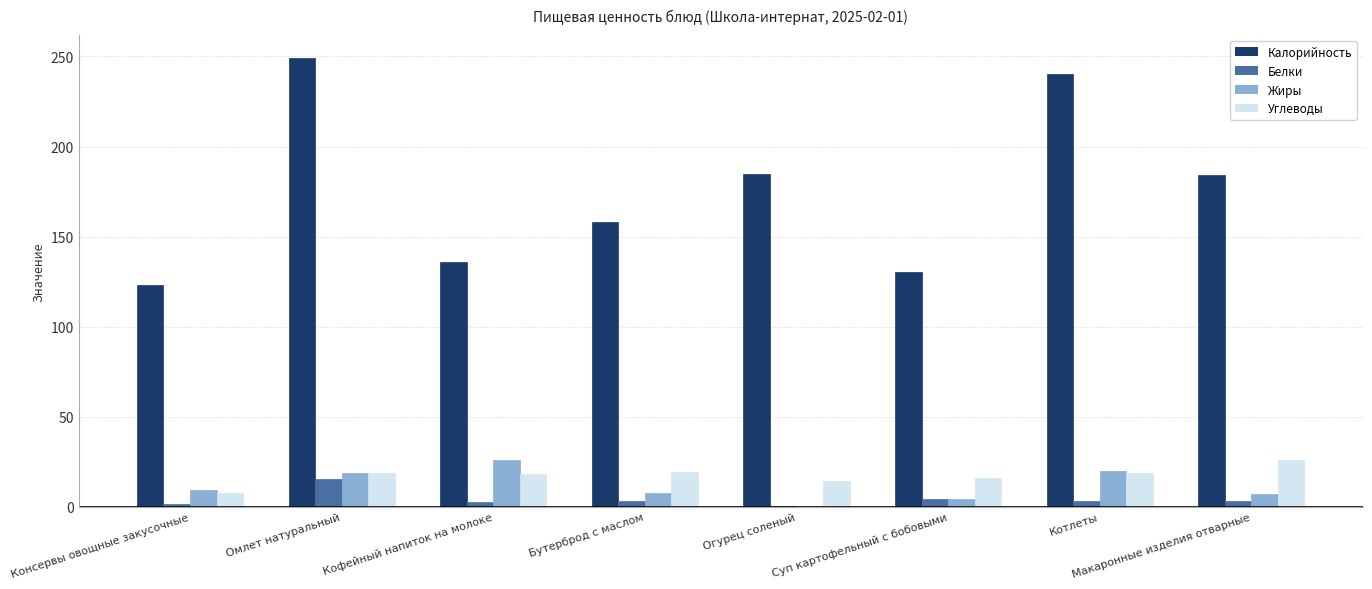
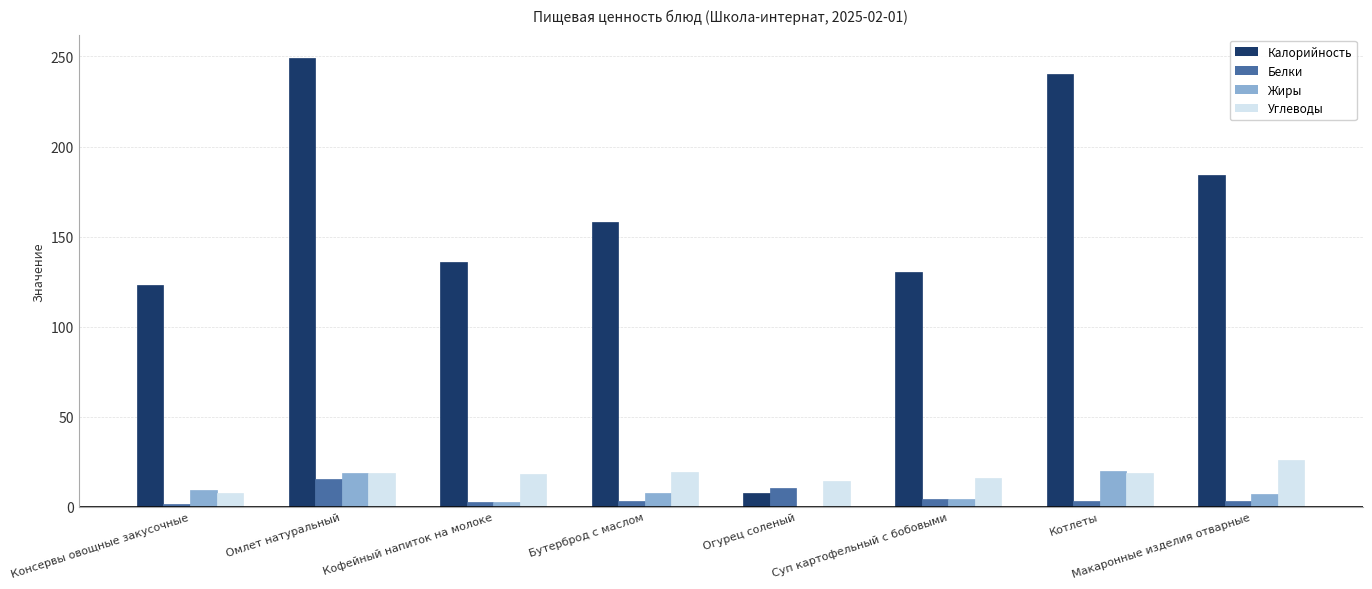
  {
    "Калорийность": {
      "Консервы овощные закусочные": 123,
      "Омлет натуральный": 249,
      "Кофейный напиток на молоке": 136,
      "Бутерброд с маслом": 158,
-     "Огурец соленый": 185,
+     "Огурец соленый": 8,
      "Суп картофельный с бобовыми": 130,
      "Котлеты": 241,
      "Макаронные изделия отварные": 184
    },
    "Белки": {
      "Консервы овощные закусочные": 2,
      "Омлет натуральный": 15,
      "Кофейный напиток на молоке": 3,
      "Бутерброд с маслом": 3,
-     "Огурец соленый": 0,
+     "Огурец соленый": 11,
      "Суп картофельный с бобовыми": 4,
      "Котлеты": 3,
      "Макаронные изделия отварные": 4
    },
    "Жиры": {
      "Консервы овощные закусочные": 9,
      "Омлет натуральный": 19,
-     "Кофейный напиток на молоке": 26,
+     "Кофейный напиток на молоке": 3,
      "Бутерброд с маслом": 8,
      "Суп картофельный с бобовыми": 5,
      "Котлеты": 20,
      "Макаронные изделия отварные": 7
    },
    "Углеводы": {
      "Консервы овощные закусочные": 8,
      "Омлет натуральный": 19,
      "Кофейный напиток на молоке": 19,
      "Бутерброд с маслом": 20,
      "Огурец соленый": 14,
      "Суп картофельный с бобовыми": 16,
      "Котлеты": 19,
      "Макаронные изделия отварные": 26
    }
  }
